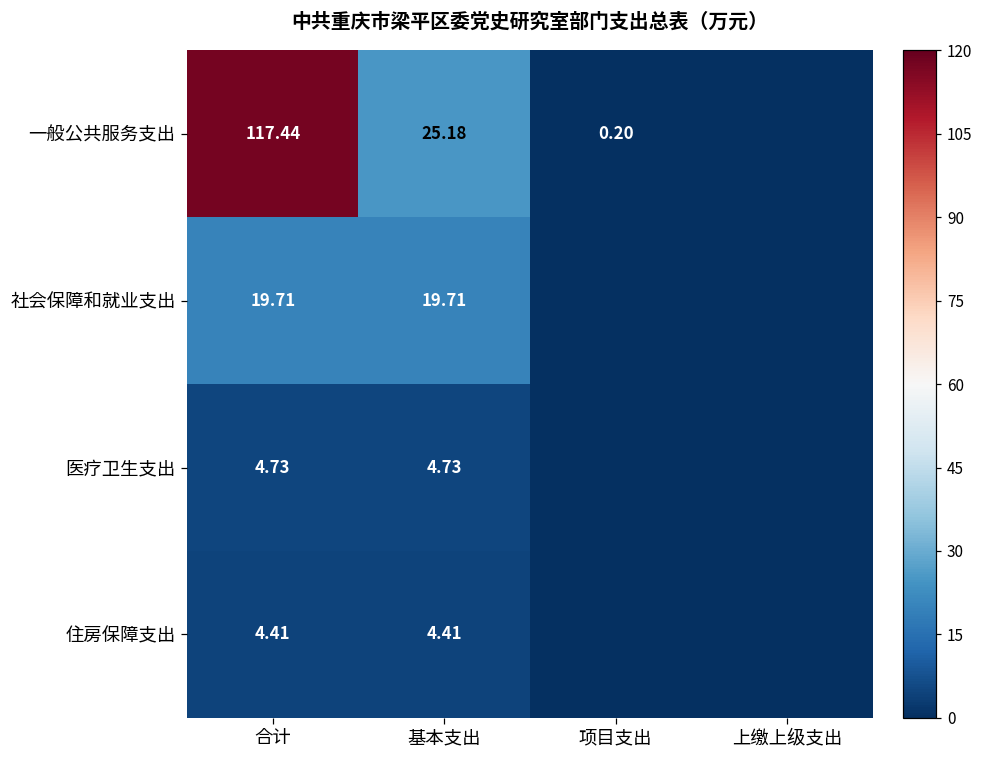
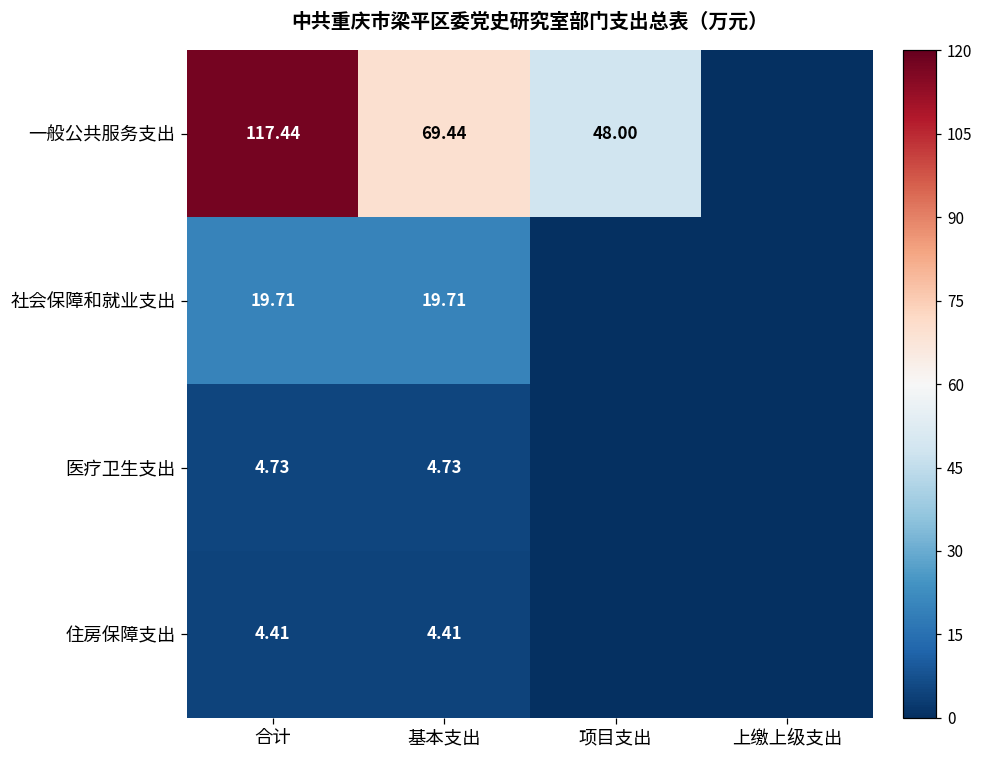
  {
    "一般公共服务支出": {
      "合计": 117.44,
-     "基本支出": 25.18,
-     "项目支出": 0.20
+     "基本支出": 69.44,
+     "项目支出": 48.00
    },
    "社会保障和就业支出": {
      "合计": 19.71,
      "基本支出": 19.71
    },
    "医疗卫生支出": {
      "合计": 4.73,
      "基本支出": 4.73
    },
    "住房保障支出": {
      "合计": 4.41,
      "基本支出": 4.41
    }
  }
